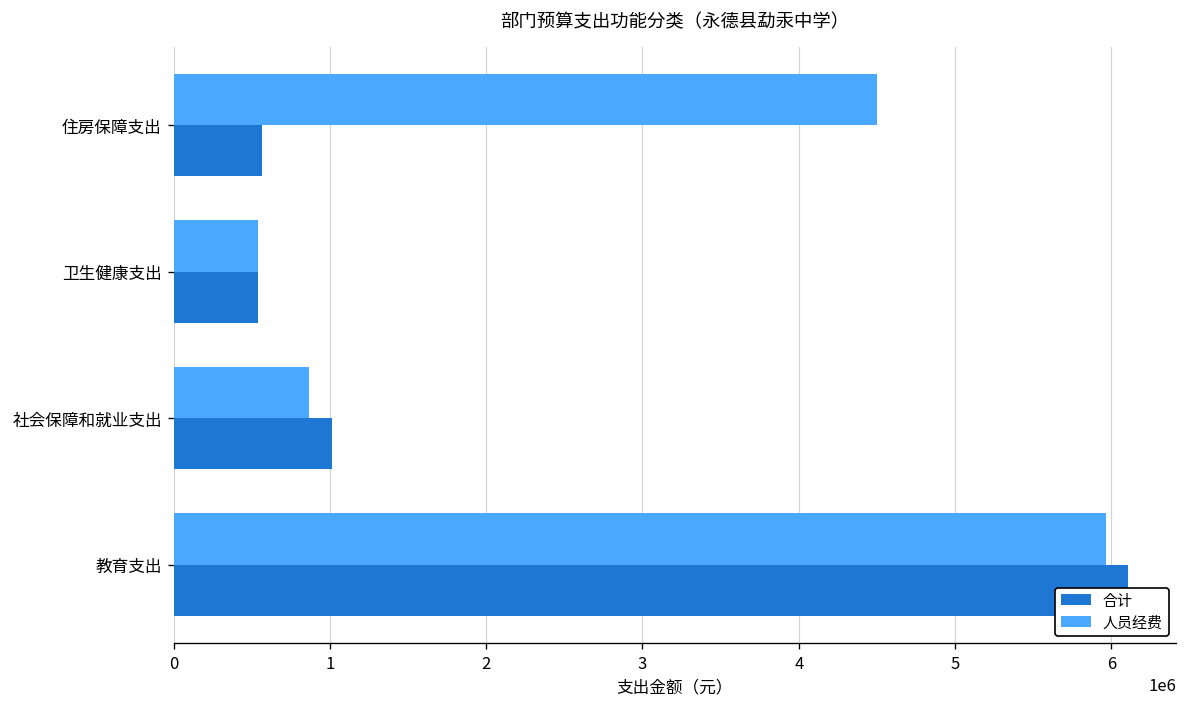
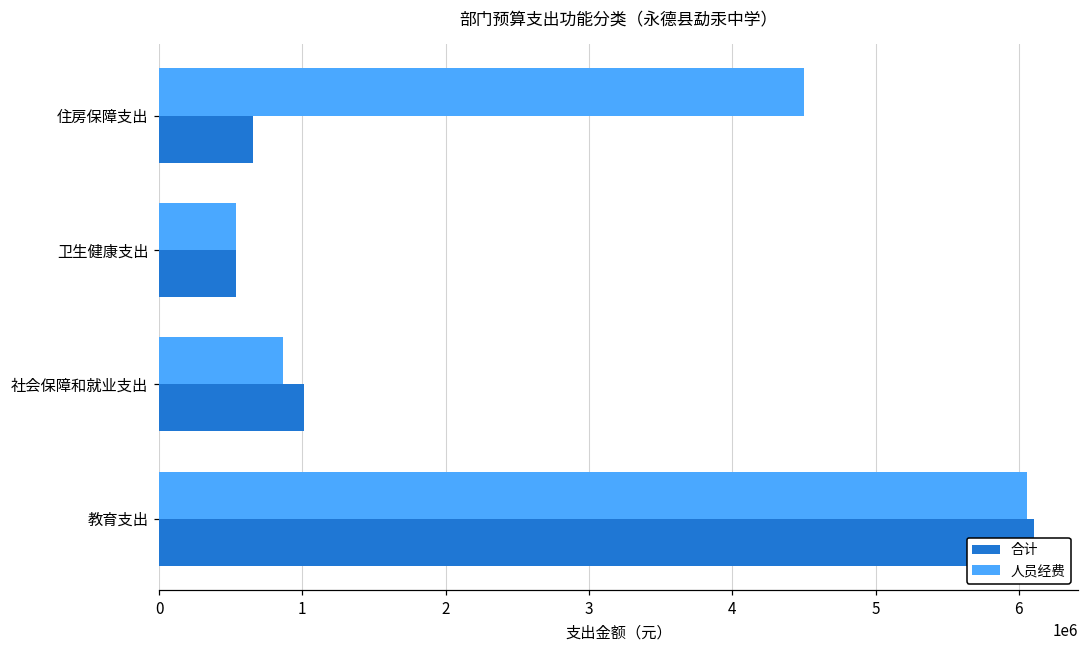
  {
    "合计": {
-     "住房保障支出": 560000,
+     "住房保障支出": 660000,
      "卫生健康支出": 540000,
      "社会保障和就业支出": 1010000
    },
    "人员经费": {
      "住房保障支出": 4500000,
      "卫生健康支出": 540000,
      "社会保障和就业支出": 870000,
-     "教育支出": 5960000
+     "教育支出": 6060000
    }
  }
